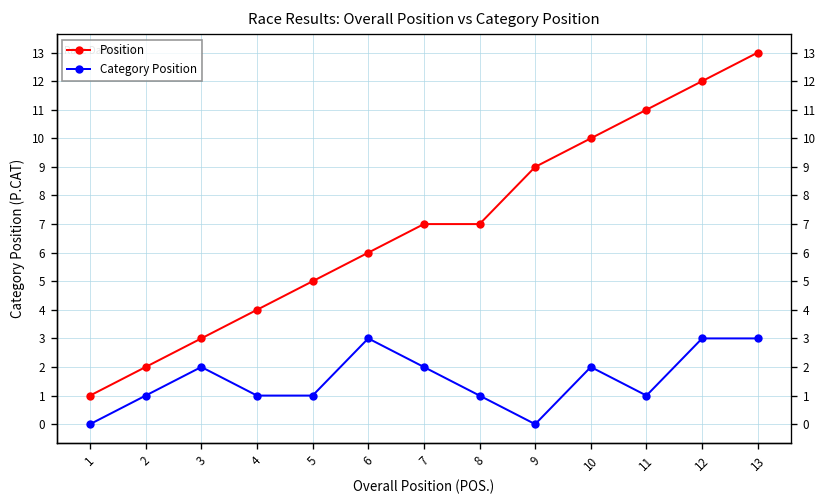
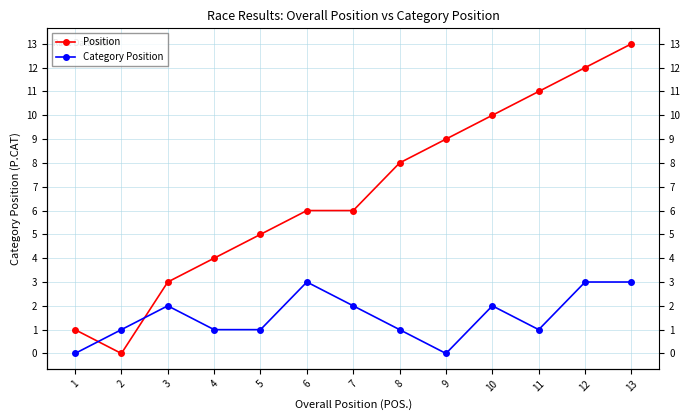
  {
    "Position": {
      "1": 1,
-     "2": 2,
+     "2": 0,
      "3": 3,
      "4": 4,
      "5": 5,
      "6": 6,
-     "7": 7,
-     "8": 7,
+     "7": 6,
+     "8": 8,
      "9": 9,
      "10": 10,
      "11": 11,
      "12": 12,
      "13": 13
    },
    "Category Position": {
      "1": 0,
      "2": 1,
      "3": 2,
      "4": 1,
      "5": 1,
      "6": 3,
      "7": 2,
      "8": 1,
      "9": 0,
      "10": 2,
      "11": 1,
      "12": 3,
      "13": 3
    }
  }
